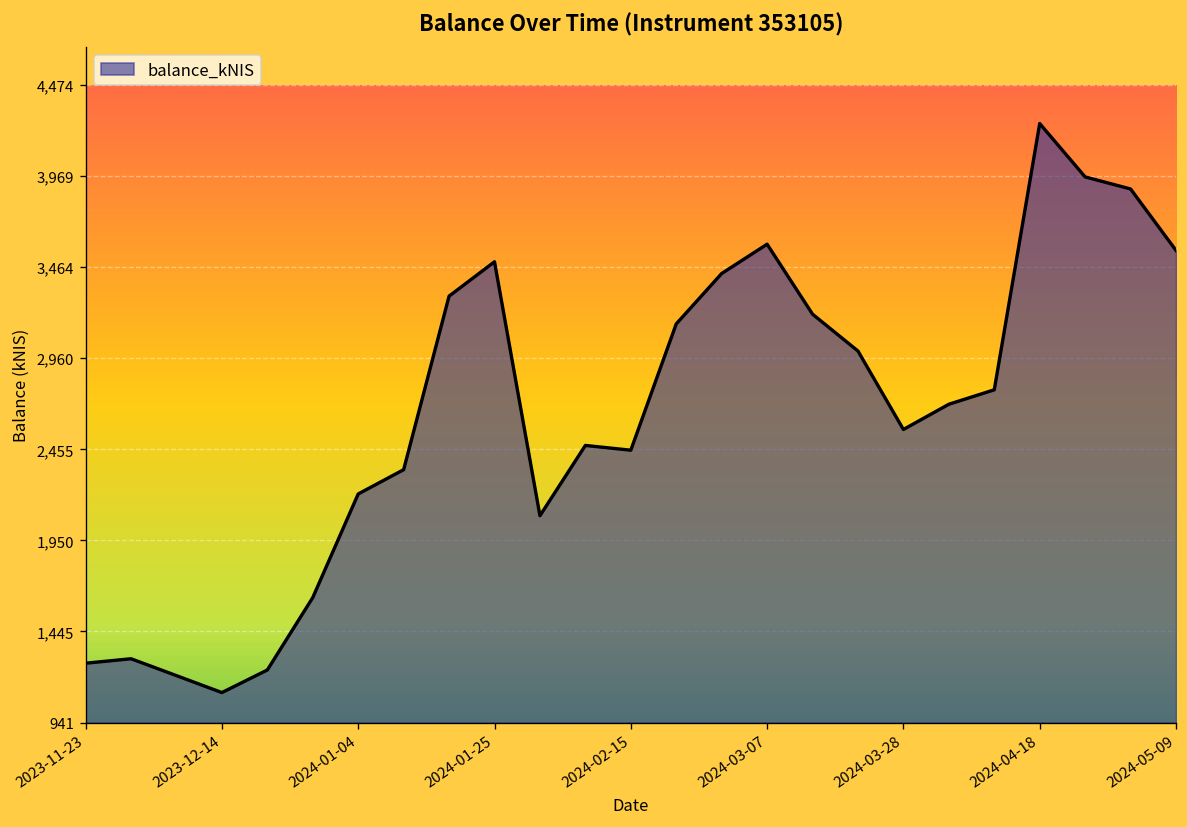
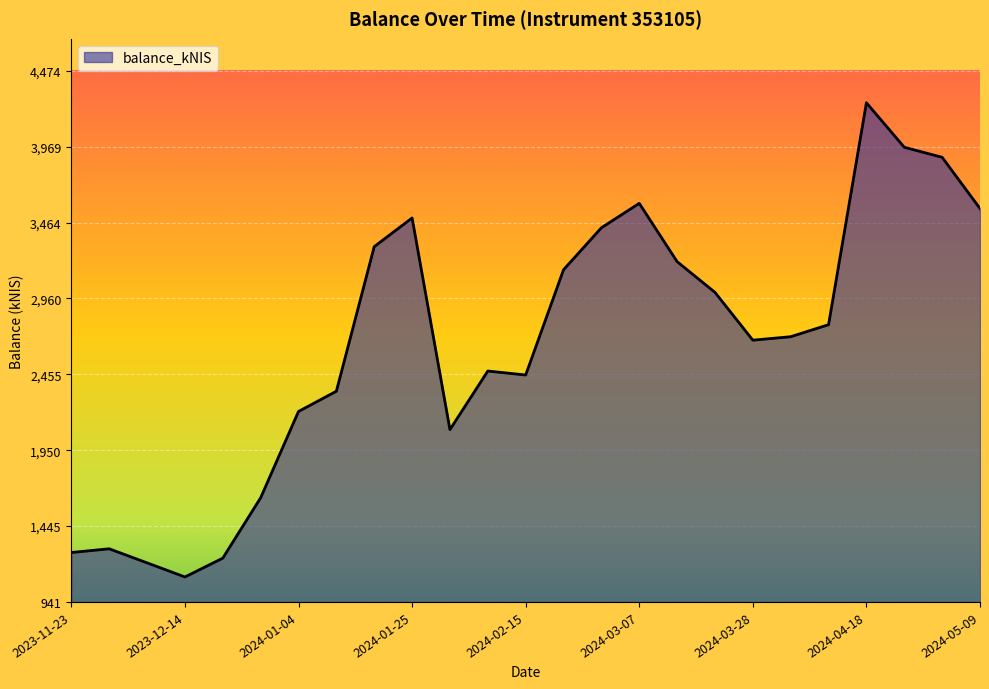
  {
    "2023-11-23": "1,270",
    "2023-12-14": "1,110",
    "2024-01-04": "2,210",
    "2024-01-25": "3,490",
    "2024-02-15": "2,450",
    "2024-03-07": "3,590",
-   "2024-03-28": "2,560",
+   "2024-03-28": "2,680",
    "2024-04-18": "4,260",
    "2024-05-09": "3,560"
  }
